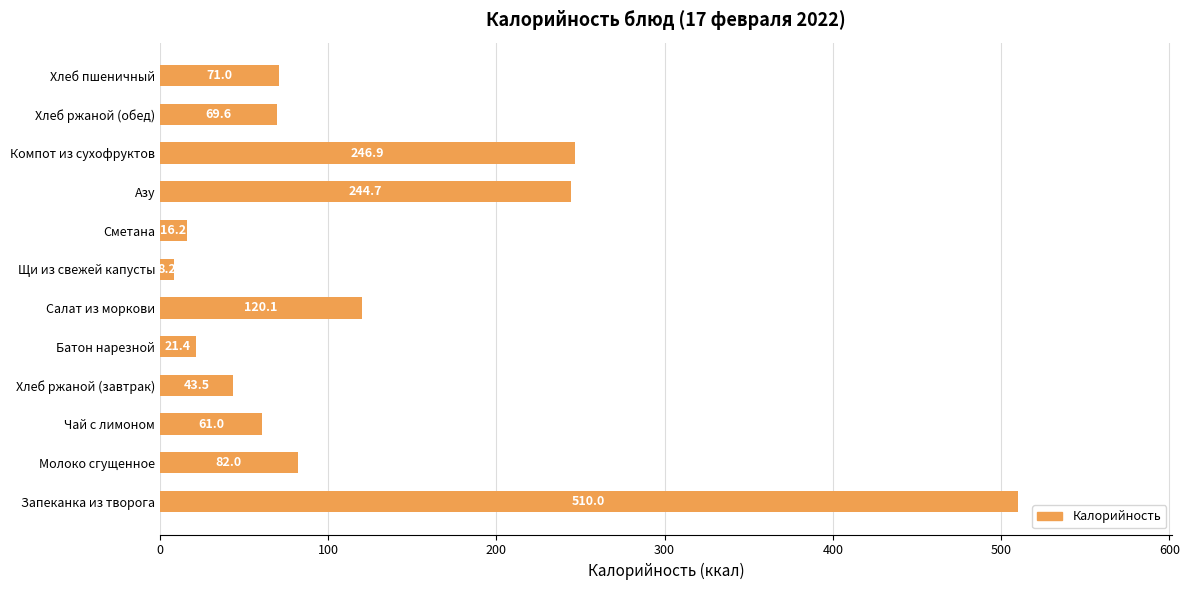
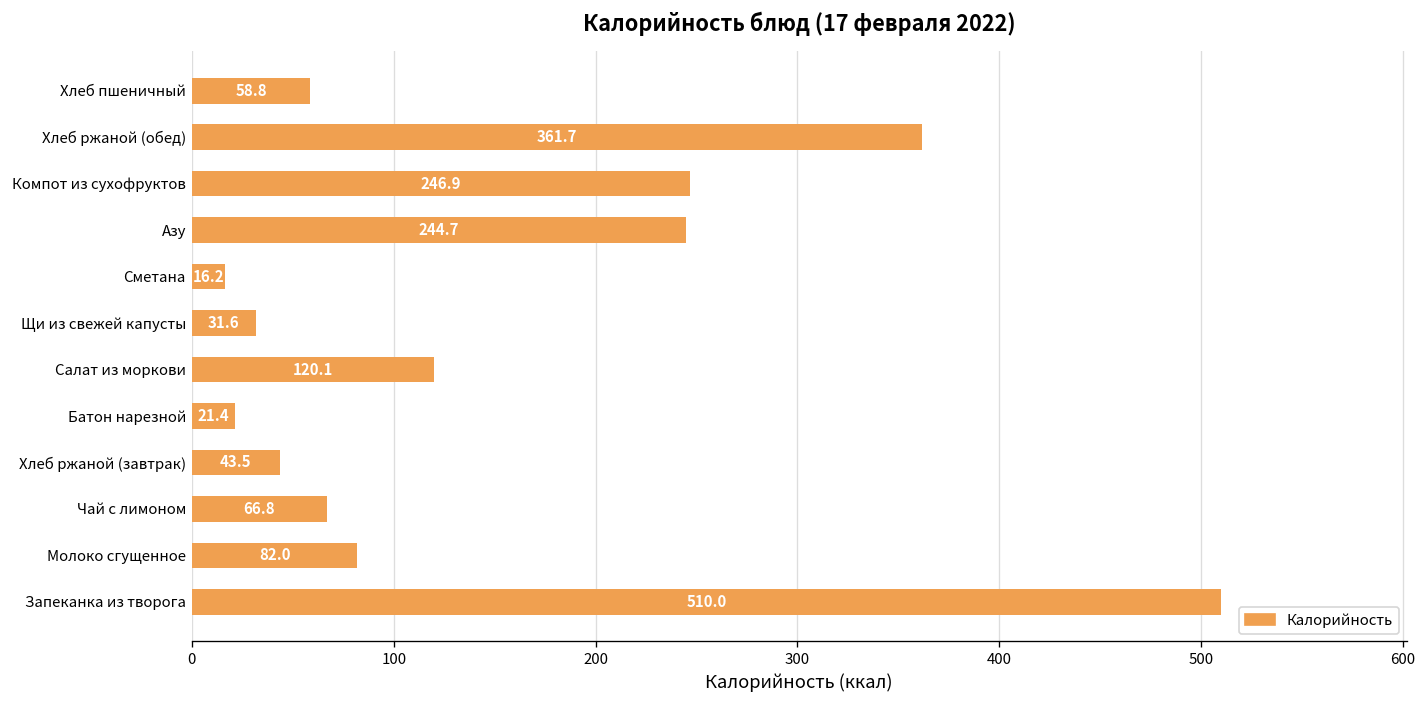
  {
-   "Хлеб пшеничный": 71.0,
-   "Хлеб ржаной (обед)": 69.6,
+   "Хлеб пшеничный": 58.8,
+   "Хлеб ржаной (обед)": 361.7,
    "Компот из сухофруктов": 246.9,
    "Азу": 244.7,
    "Сметана": 16.2,
-   "Щи из свежей капусты": 8.2,
+   "Щи из свежей капусты": 31.6,
    "Салат из моркови": 120.1,
    "Батон нарезной": 21.4,
    "Хлеб ржаной (завтрак)": 43.5,
-   "Чай с лимоном": 61.0,
+   "Чай с лимоном": 66.8,
    "Молоко сгущенное": 82.0,
    "Запеканка из творога": 510.0
  }
